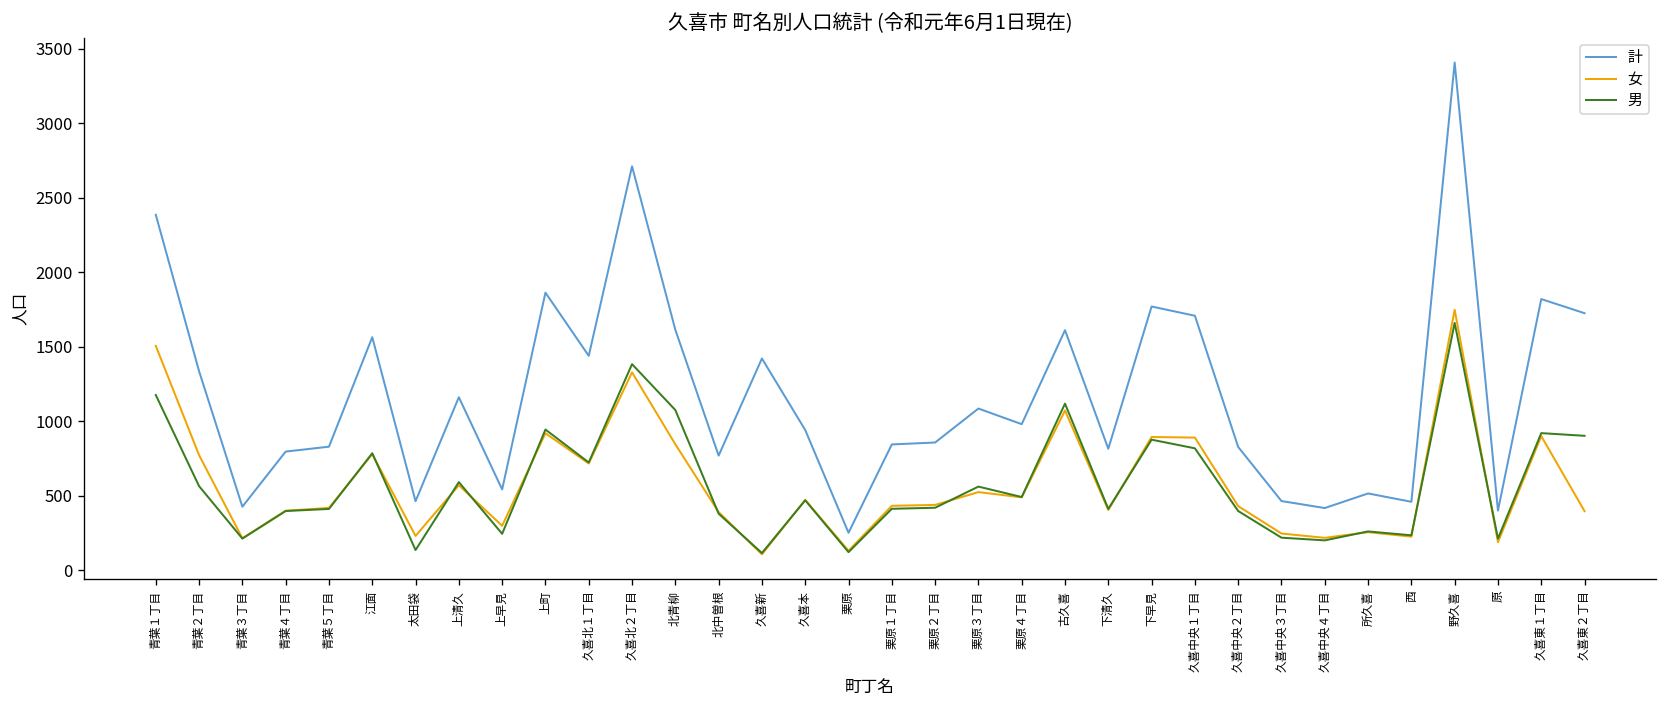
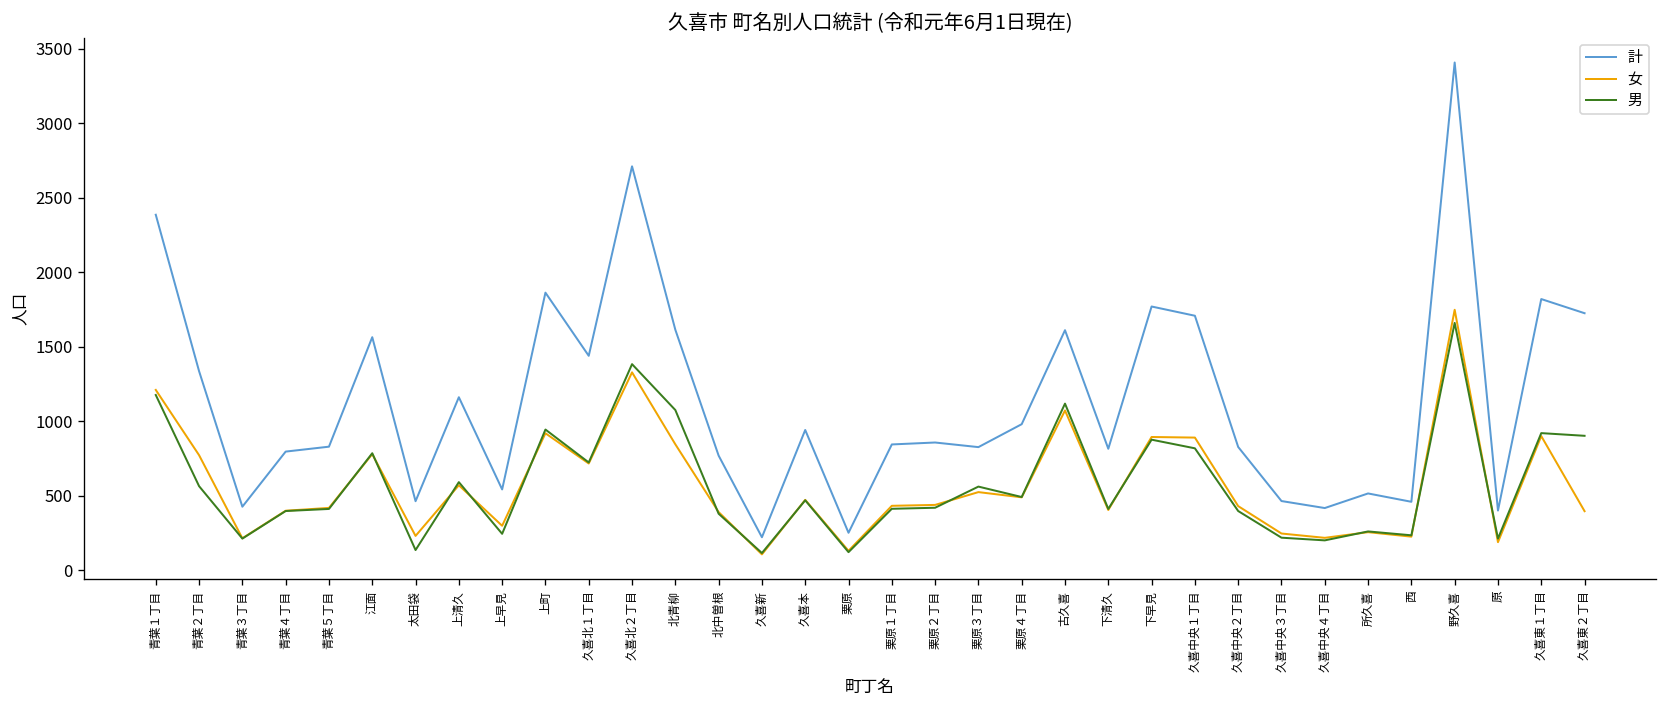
  {
    "計": {
      "青葉１丁目": 2390,
      "青葉２丁目": 1340,
      "青葉３丁目": 430,
      "青葉４丁目": 800,
      "青葉５丁目": 830,
      "江面": 1560,
      "太田袋": 460,
      "上清久": 1160,
      "上早見": 540,
      "上町": 1860,
      "久喜北１丁目": 1440,
      "久喜北２丁目": 2710,
      "北青柳": 1610,
      "北中曽根": 770,
-     "久喜新": 1420,
+     "久喜新": 220,
      "久喜本": 940,
      "栗原": 250,
      "栗原１丁目": 840,
      "栗原２丁目": 860,
-     "栗原３丁目": 1090,
+     "栗原３丁目": 830,
      "栗原４丁目": 980,
      "古久喜": 1610,
      "下清久": 820,
      "下早見": 1770,
      "久喜中央１丁目": 1710,
      "久喜中央２丁目": 830,
      "久喜中央３丁目": 460,
      "久喜中央４丁目": 420,
      "所久喜": 520,
      "西": 460,
      "野久喜": 3410,
      "原": 400,
      "久喜東１丁目": 1820,
      "久喜東２丁目": 1730
    },
    "女": {
-     "青葉１丁目": 1510,
+     "青葉１丁目": 1210,
      "青葉２丁目": 770,
      "太田袋": 230,
      "上清久": 570,
      "上早見": 300,
      "上町": 920,
      "久喜北２丁目": 1330,
      "北青柳": 850,
      "栗原３丁目": 520,
      "古久喜": 1070,
      "久喜中央１丁目": 890,
      "久喜中央２丁目": 430,
      "久喜中央３丁目": 250,
      "野久喜": 1750,
      "原": 190,
      "久喜東２丁目": 400
    },
    "男": {
      "青葉１丁目": 1180,
      "青葉２丁目": 560,
      "太田袋": 140,
      "上清久": 590,
      "上早見": 240,
      "上町": 940,
      "久喜北２丁目": 1380,
      "北青柳": 1080,
      "栗原３丁目": 560,
      "古久喜": 1120,
      "久喜中央１丁目": 820,
      "久喜中央２丁目": 400,
      "久喜中央３丁目": 220,
      "野久喜": 1660,
      "原": 210,
      "久喜東２丁目": 900
    }
  }
